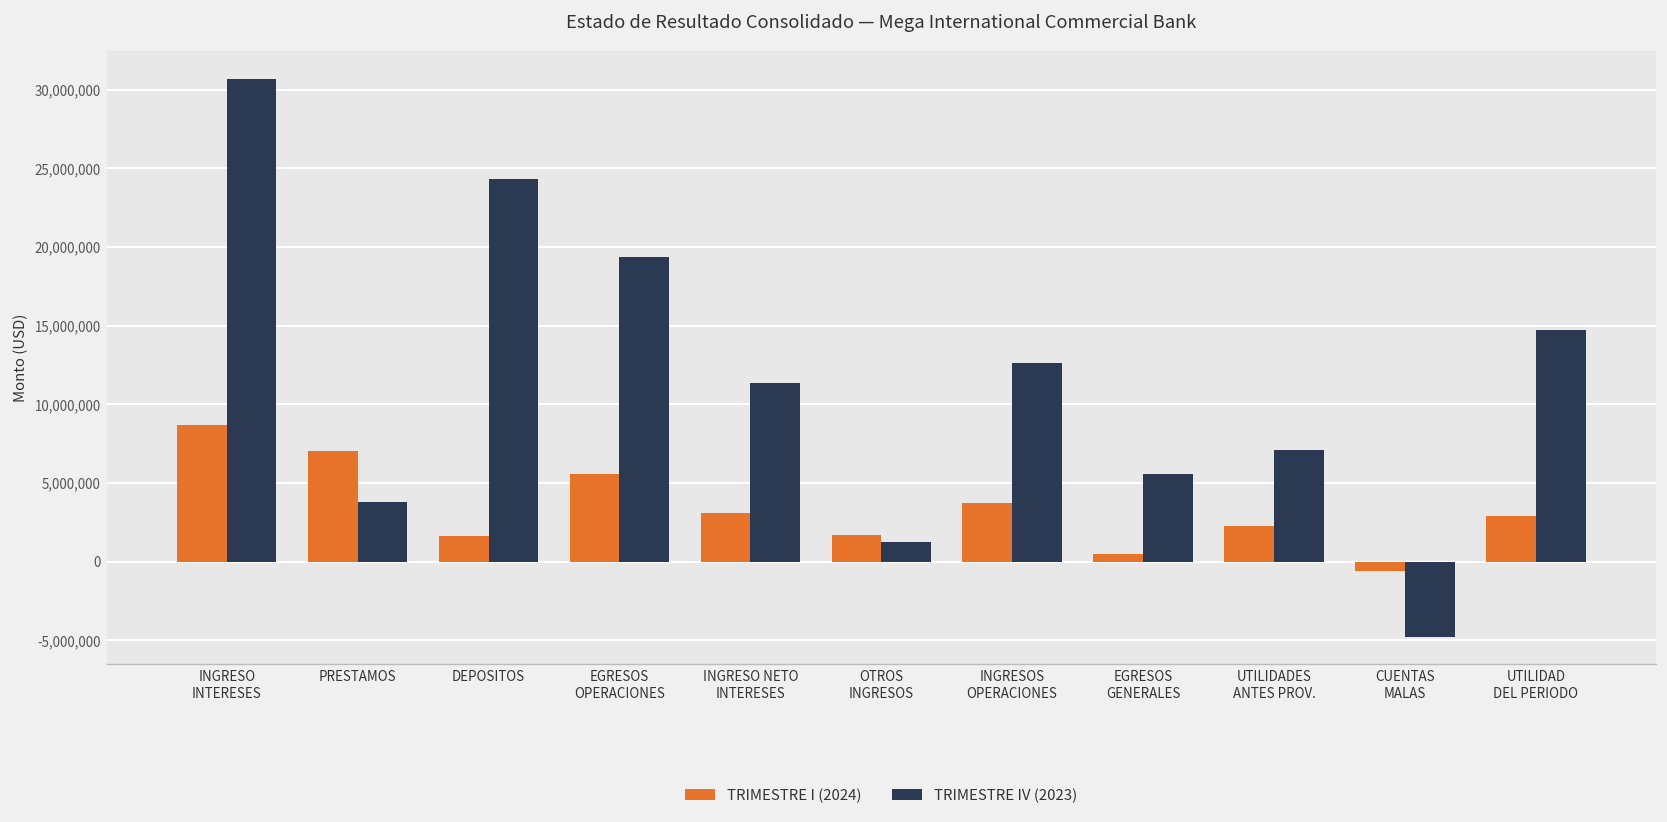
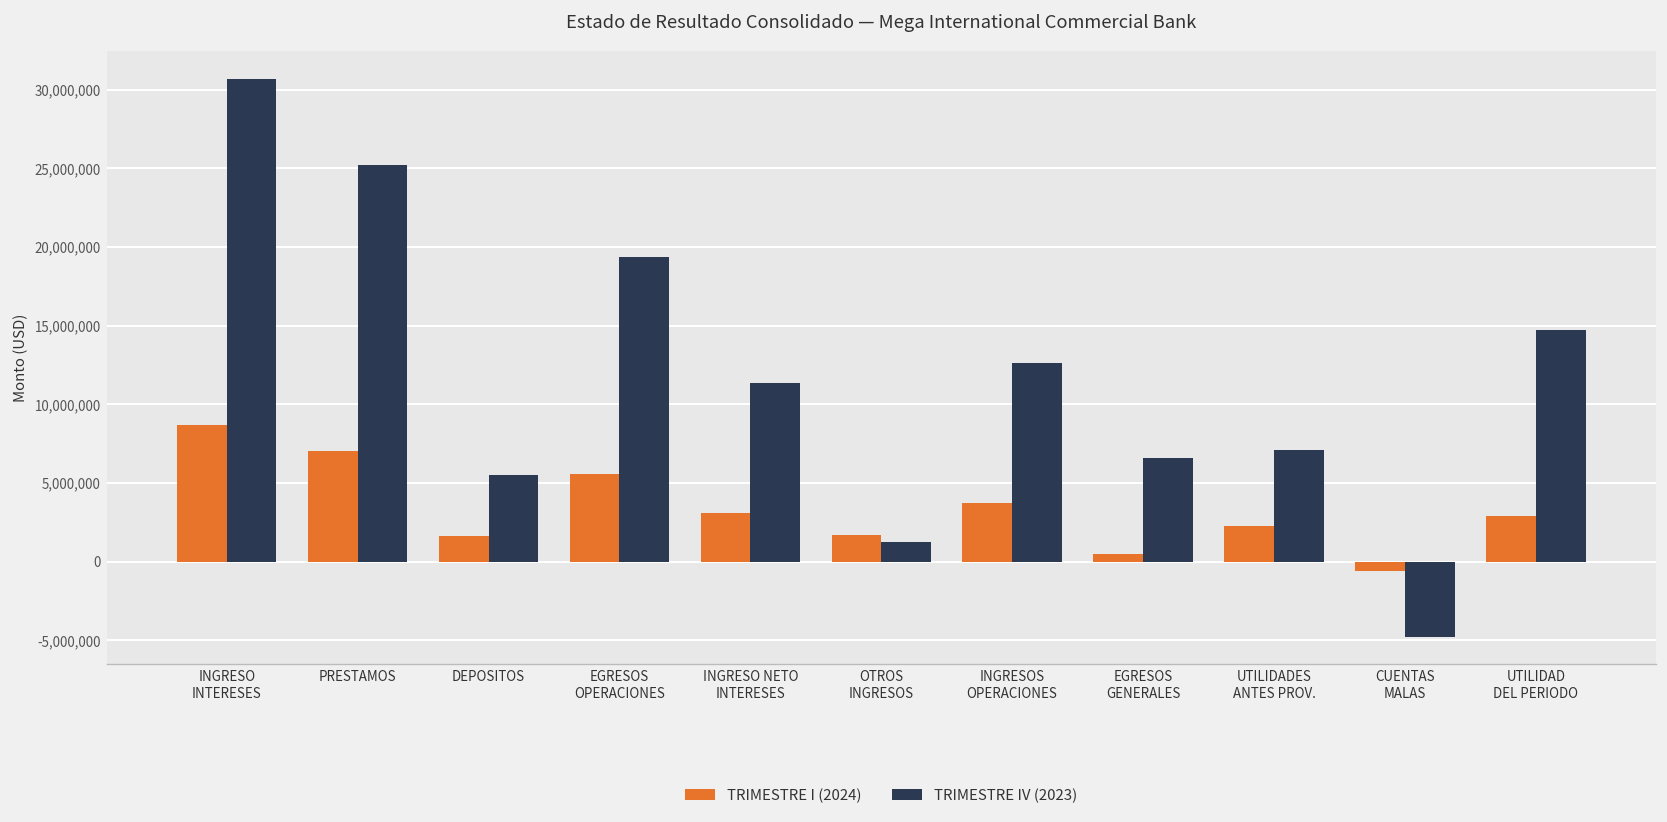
  {
    "TRIMESTRE I (2024)": {
      "INGRESO INTERESES": "8,700,000",
      "PRESTAMOS": "7,000,000",
      "DEPOSITOS": "1,600,000",
      "EGRESOS OPERACIONES": "5,600,000",
      "INGRESO NETO INTERESES": "3,100,000",
      "OTROS INGRESOS": "1,700,000",
      "INGRESOS OPERACIONES": "3,700,000",
      "EGRESOS GENERALES": "500,000",
      "UTILIDADES ANTES PROV.": "2,300,000",
      "CUENTAS MALAS": "-600,000",
      "UTILIDAD DEL PERIODO": "2,900,000"
    },
    "TRIMESTRE IV (2023)": {
      "INGRESO INTERESES": "30,700,000",
-     "PRESTAMOS": "3,800,000",
-     "DEPOSITOS": "24,300,000",
+     "PRESTAMOS": "25,200,000",
+     "DEPOSITOS": "5,500,000",
      "EGRESOS OPERACIONES": "19,300,000",
      "INGRESO NETO INTERESES": "11,400,000",
      "OTROS INGRESOS": "1,300,000",
      "INGRESOS OPERACIONES": "12,600,000",
-     "EGRESOS GENERALES": "5,500,000",
+     "EGRESOS GENERALES": "6,600,000",
      "UTILIDADES ANTES PROV.": "7,100,000",
      "CUENTAS MALAS": "-4,800,000",
      "UTILIDAD DEL PERIODO": "14,700,000"
    }
  }
